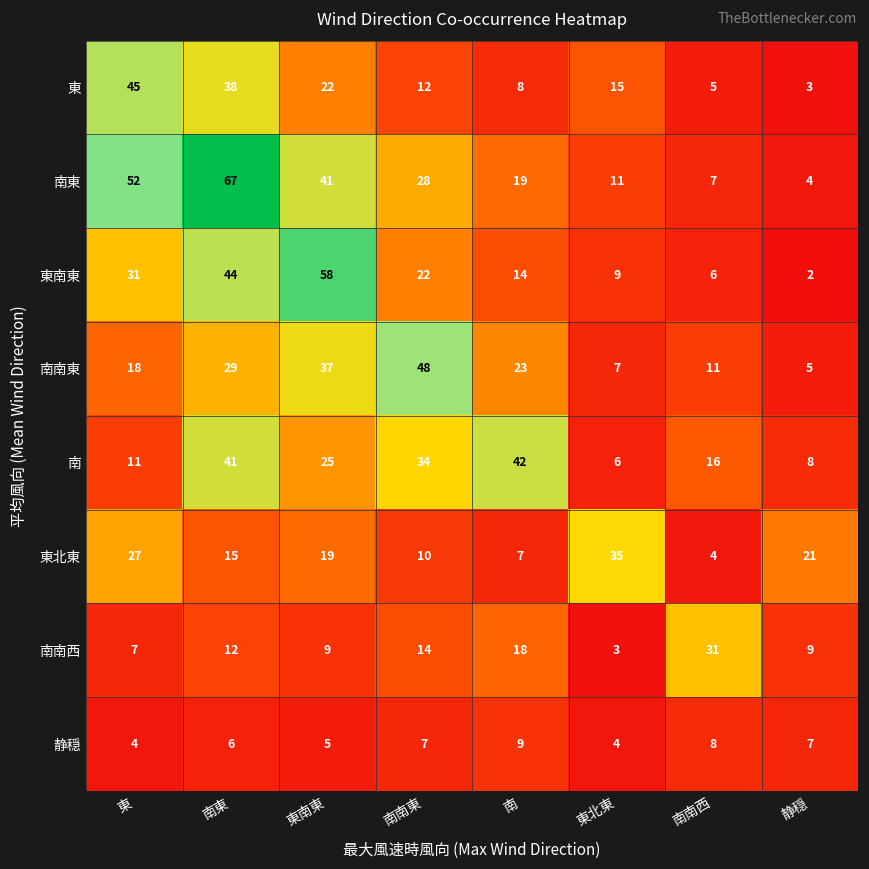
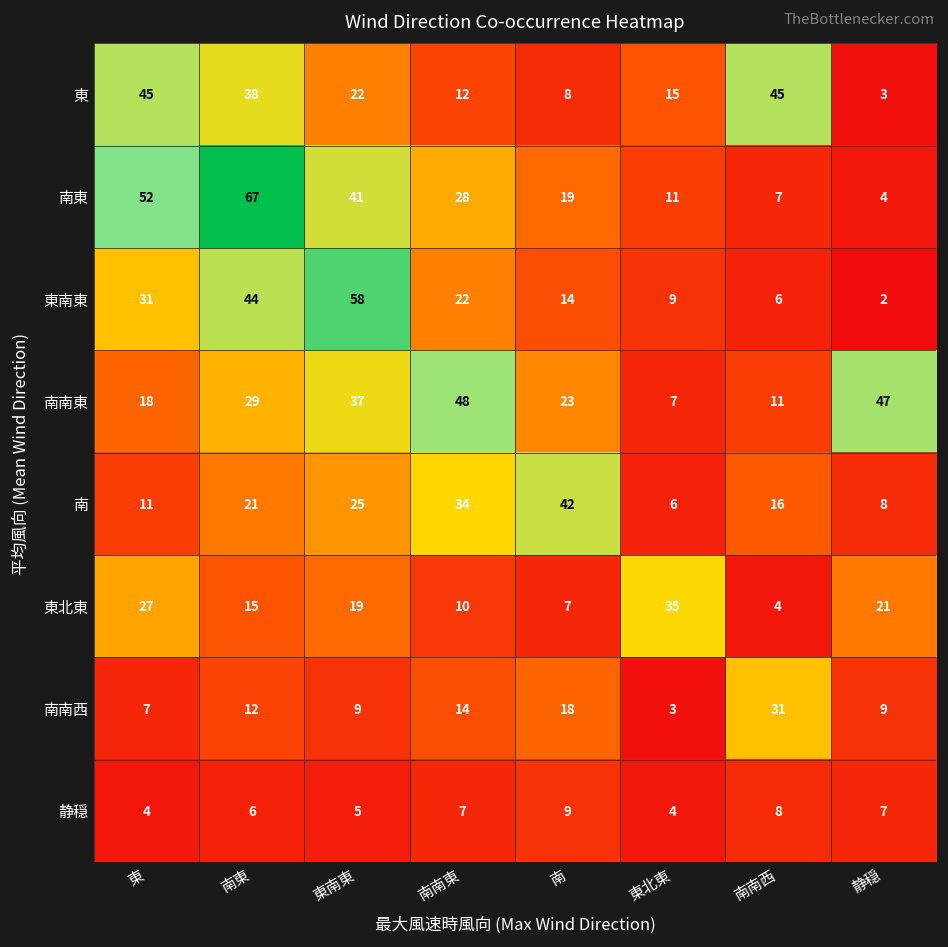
  {
    "東": {
      "東": 45,
      "南東": 38,
      "東南東": 22,
      "南南東": 12,
      "南": 8,
      "東北東": 15,
-     "南南西": 5,
+     "南南西": 45,
      "静穏": 3
    },
    "南東": {
      "東": 52,
      "南東": 67,
      "東南東": 41,
      "南南東": 28,
      "南": 19,
      "東北東": 11,
      "南南西": 7,
      "静穏": 4
    },
    "東南東": {
      "東": 31,
      "南東": 44,
      "東南東": 58,
      "南南東": 22,
      "南": 14,
      "東北東": 9,
      "南南西": 6,
      "静穏": 2
    },
    "南南東": {
      "東": 18,
      "南東": 29,
      "東南東": 37,
      "南南東": 48,
      "南": 23,
      "東北東": 7,
      "南南西": 11,
-     "静穏": 5
+     "静穏": 47
    },
    "南": {
      "東": 11,
-     "南東": 41,
+     "南東": 21,
      "東南東": 25,
      "南南東": 34,
      "南": 42,
      "東北東": 6,
      "南南西": 16,
      "静穏": 8
    },
    "東北東": {
      "東": 27,
      "南東": 15,
      "東南東": 19,
      "南南東": 10,
      "南": 7,
      "東北東": 35,
      "南南西": 4,
      "静穏": 21
    },
    "南南西": {
      "東": 7,
      "南東": 12,
      "東南東": 9,
      "南南東": 14,
      "南": 18,
      "東北東": 3,
      "南南西": 31,
      "静穏": 9
    },
    "静穏": {
      "東": 4,
      "南東": 6,
      "東南東": 5,
      "南南東": 7,
      "南": 9,
      "東北東": 4,
      "南南西": 8,
      "静穏": 7
    }
  }
